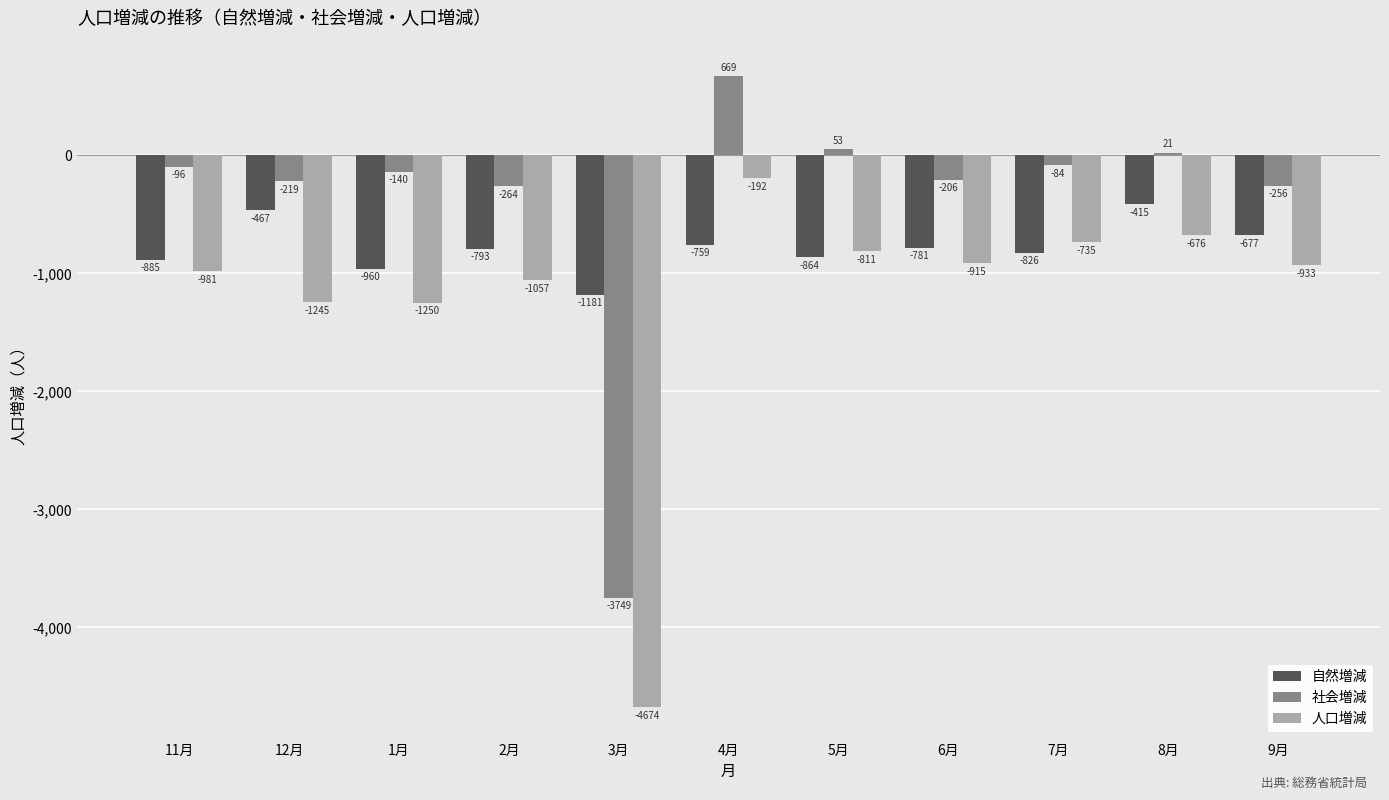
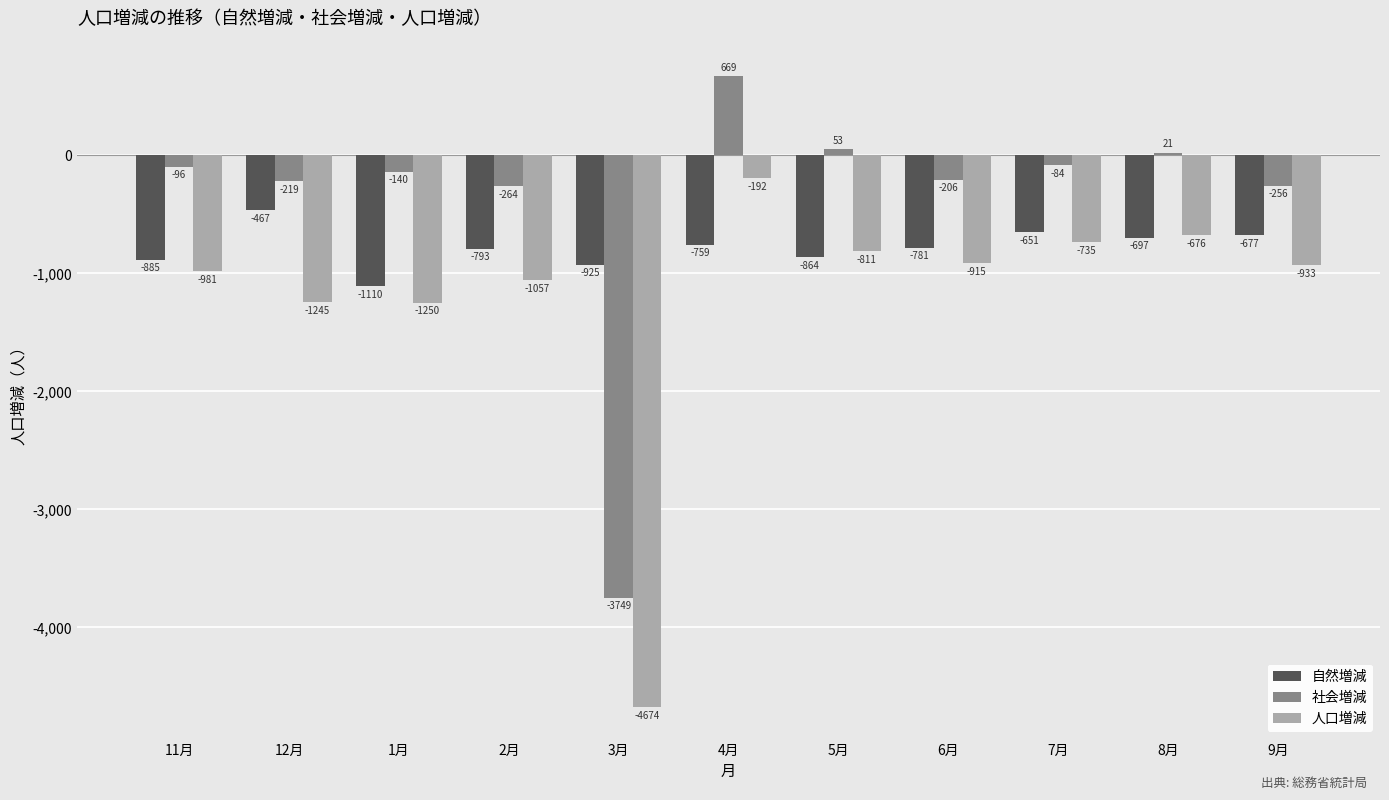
  {
    "自然増減": {
      "11月": -885,
      "12月": -467,
-     "1月": -960,
+     "1月": -1110,
      "2月": -793,
-     "3月": -1181,
+     "3月": -925,
      "4月": -759,
      "5月": -864,
      "6月": -781,
-     "7月": -826,
-     "8月": -415,
+     "7月": -651,
+     "8月": -697,
      "9月": -677
    }
  }
